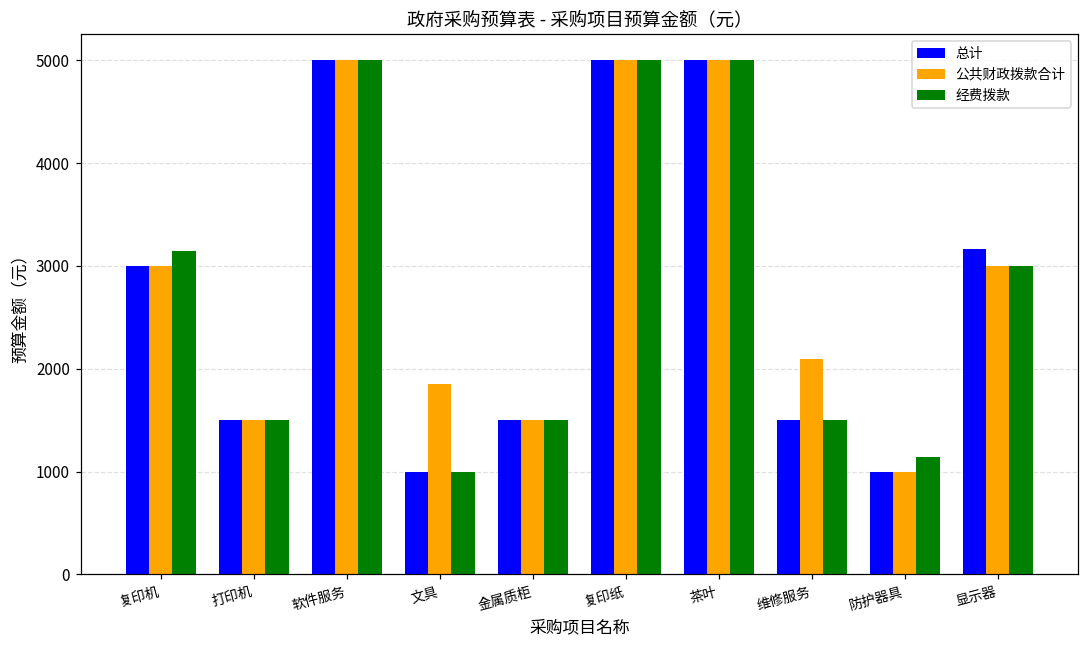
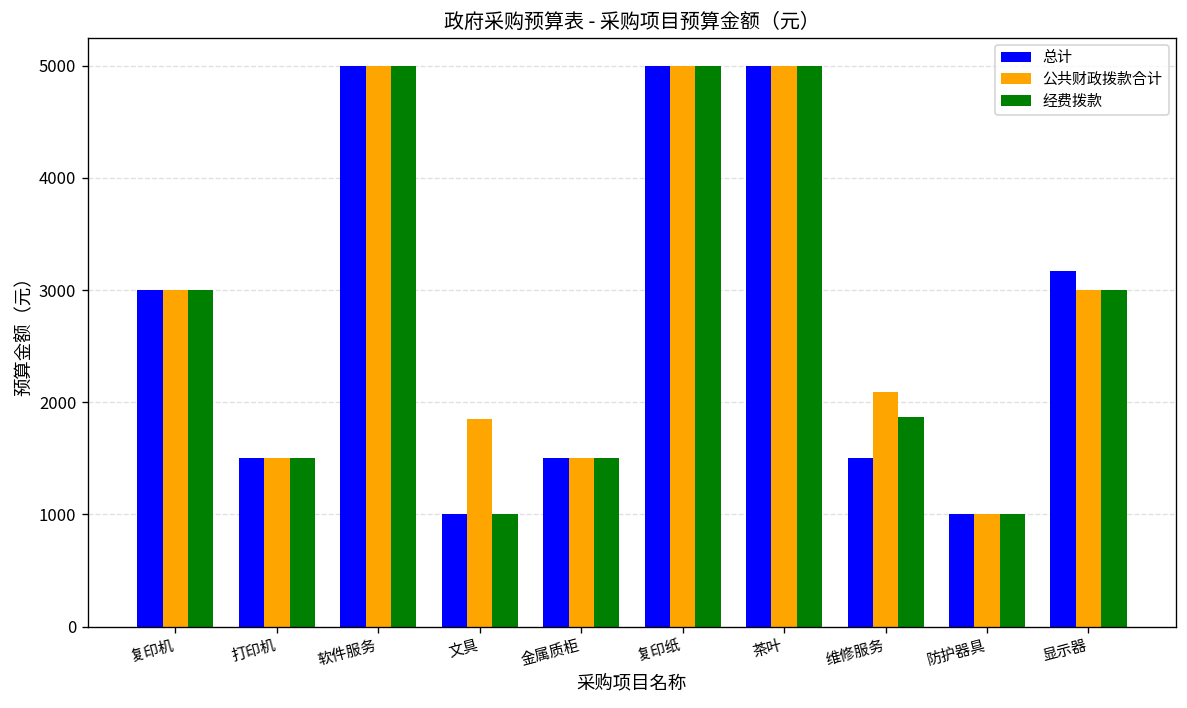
  {
    "总计": {
      "复印机": 3000,
      "打印机": 1500,
      "软件服务": 5000,
      "文具": 1000,
      "金属质柜": 1500,
      "复印纸": 5000,
      "茶叶": 5000,
      "维修服务": 1500,
      "防护器具": 1000,
      "显示器": 3200
    },
    "公共财政拨款合计": {
      "复印机": 3000,
      "打印机": 1500,
      "软件服务": 5000,
      "文具": 1900,
      "金属质柜": 1500,
      "复印纸": 5000,
      "茶叶": 5000,
      "维修服务": 2100,
      "防护器具": 1000,
      "显示器": 3000
    },
    "经费拨款": {
-     "复印机": 3100,
+     "复印机": 3000,
      "打印机": 1500,
      "软件服务": 5000,
      "文具": 1000,
      "金属质柜": 1500,
      "复印纸": 5000,
      "茶叶": 5000,
-     "维修服务": 1500,
-     "防护器具": 1100,
+     "维修服务": 1900,
+     "防护器具": 1000,
      "显示器": 3000
    }
  }
